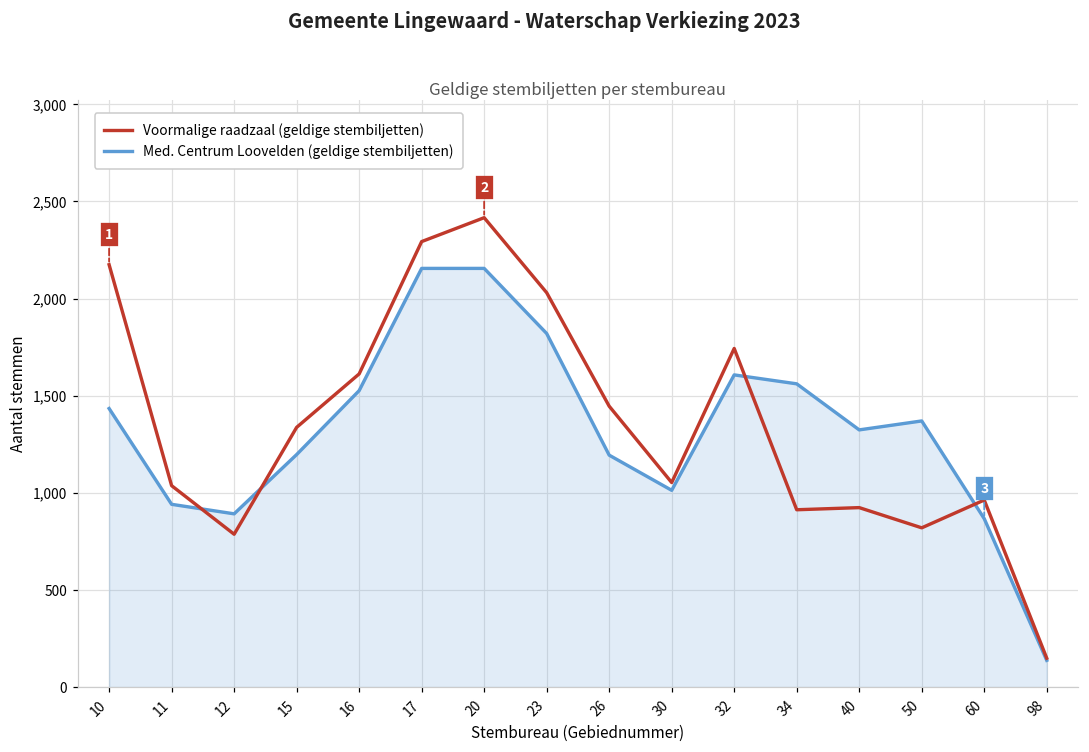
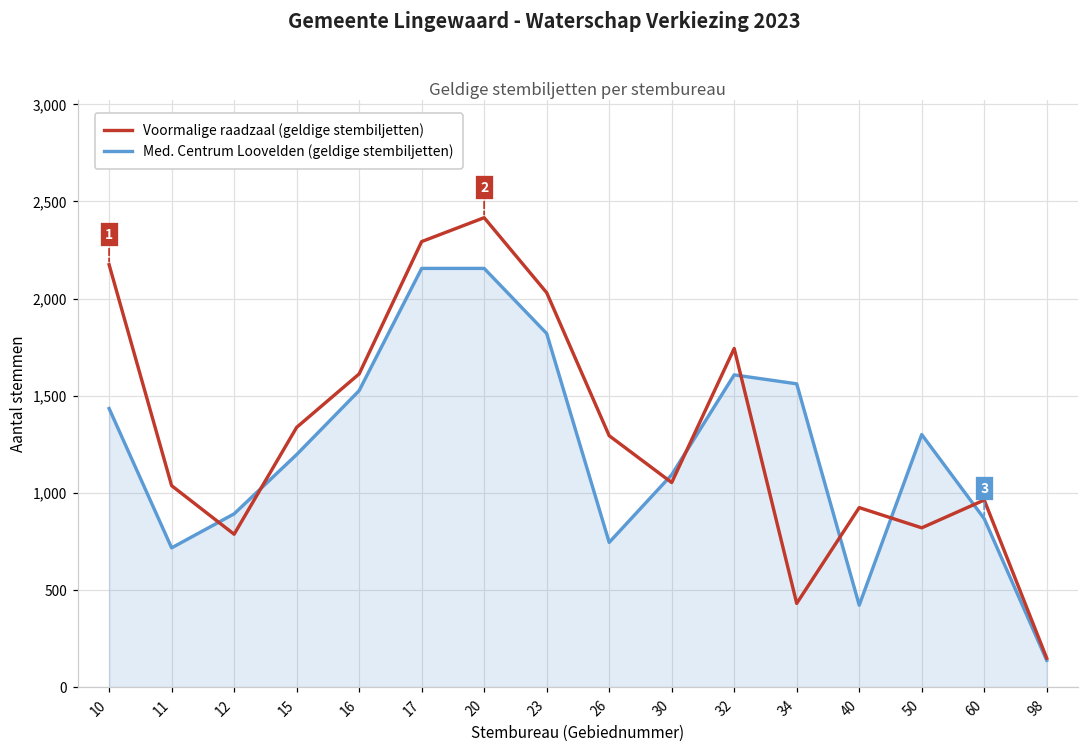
  {
    "Voormalige raadzaal (geldige stembiljetten)": {
      "11": "1,040",
      "12": "790",
      "15": "1,340",
      "16": "1,610",
      "17": "2,290",
      "23": "2,030",
-     "26": "1,450",
+     "26": "1,290",
      "30": "1,050",
      "32": "1,740",
-     "34": "910",
+     "34": "430",
      "40": "920",
      "50": "820"
    },
    "Med. Centrum Loovelden (geldige stembiljetten)": {
      "10": "1,430",
-     "11": "940",
+     "11": "720",
      "12": "890",
      "15": "1,200",
      "16": "1,530",
      "17": "2,160",
      "20": "2,160",
      "23": "1,820",
-     "26": "1,190",
-     "30": "1,010",
+     "26": "750",
+     "30": "1,090",
      "32": "1,610",
      "34": "1,560",
-     "40": "1,320",
-     "50": "1,370",
+     "40": "420",
+     "50": "1,300",
      "60": "870"
    }
  }
